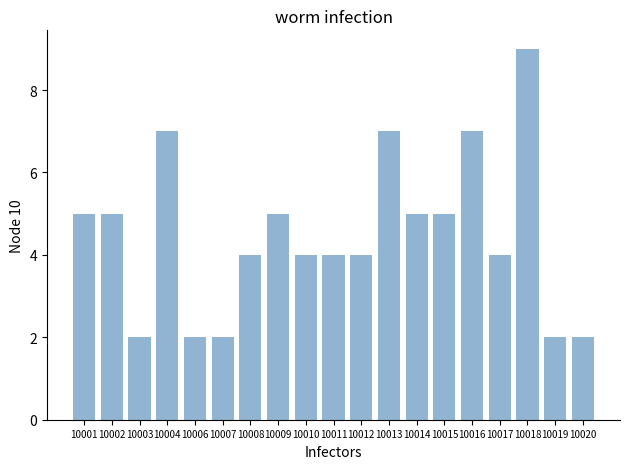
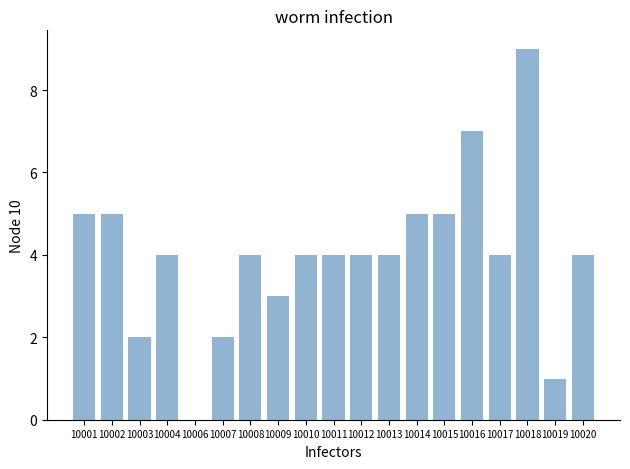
  {
    "10001": 5,
    "10002": 5,
    "10003": 2,
-   "10004": 7,
-   "10006": 2,
+   "10004": 4,
+   "10006": 0,
    "10007": 2,
    "10008": 4,
-   "10009": 5,
+   "10009": 3,
    "10010": 4,
    "10011": 4,
    "10012": 4,
-   "10013": 7,
+   "10013": 4,
    "10014": 5,
    "10015": 5,
    "10016": 7,
    "10017": 4,
    "10018": 9,
-   "10019": 2,
-   "10020": 2
+   "10019": 1,
+   "10020": 4
  }
